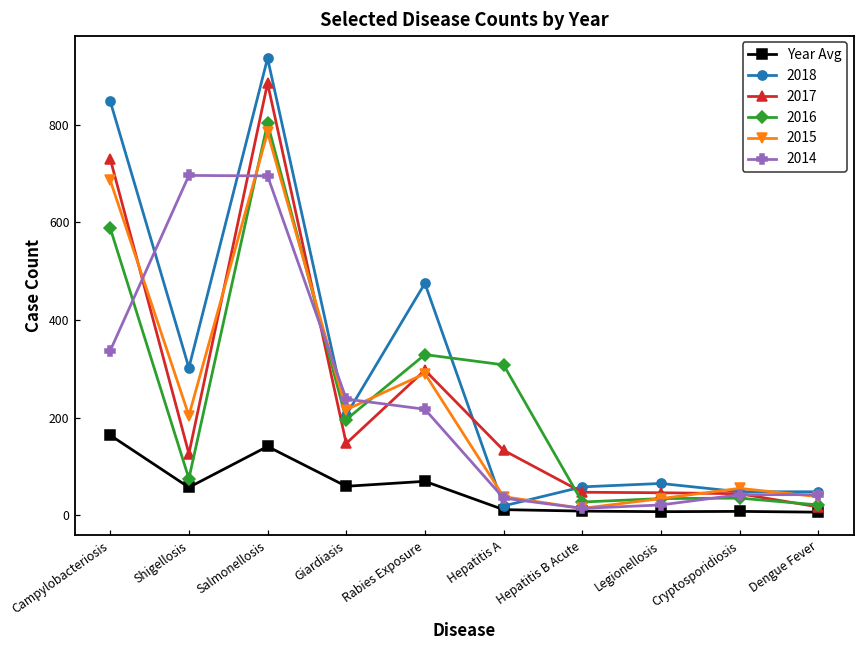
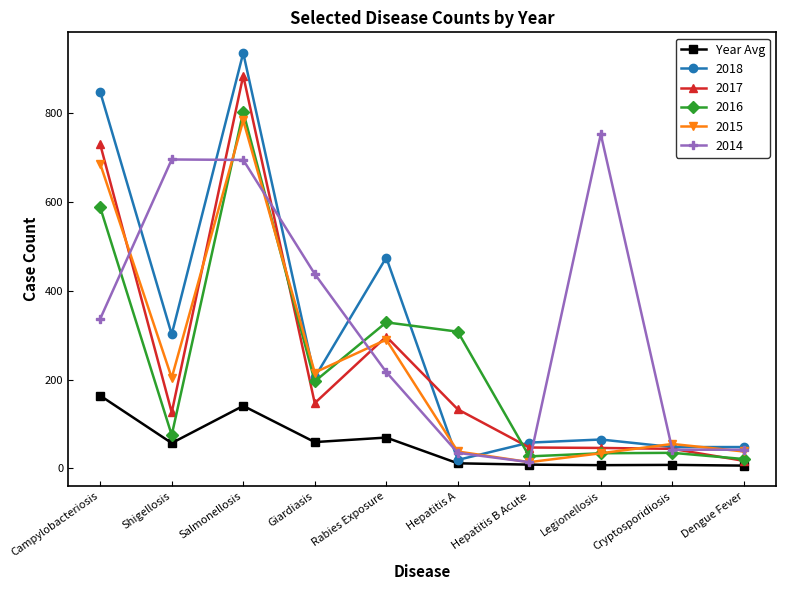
  {
    "Year Avg": {
      "Campylobacteriosis": 160,
      "Shigellosis": 60,
      "Salmonellosis": 140,
      "Giardiasis": 60,
      "Rabies Exposure": 70,
      "Hepatitis A": 10,
      "Legionellosis": 10,
      "Cryptosporidiosis": 10,
      "Dengue Fever": 10
    },
    "2018": {
      "Campylobacteriosis": 850,
      "Shigellosis": 300,
      "Salmonellosis": 940,
      "Giardiasis": 210,
      "Rabies Exposure": 480,
      "Hepatitis A": 20,
      "Hepatitis B Acute": 60,
      "Legionellosis": 70,
      "Dengue Fever": 50
    },
    "2017": {
      "Campylobacteriosis": 730,
      "Shigellosis": 130,
      "Salmonellosis": 890,
      "Giardiasis": 150,
      "Rabies Exposure": 300,
      "Hepatitis A": 130,
      "Hepatitis B Acute": 50,
      "Legionellosis": 50
    },
    "2016": {
      "Campylobacteriosis": 590,
      "Shigellosis": 80,
      "Salmonellosis": 800,
      "Giardiasis": 200,
      "Rabies Exposure": 330,
      "Hepatitis A": 310,
      "Hepatitis B Acute": 30,
      "Cryptosporidiosis": 40
    },
    "2015": {
      "Campylobacteriosis": 690,
      "Shigellosis": 200,
      "Salmonellosis": 780,
      "Giardiasis": 220,
      "Rabies Exposure": 290,
      "Cryptosporidiosis": 60
    },
    "2014": {
      "Campylobacteriosis": 340,
      "Shigellosis": 700,
      "Salmonellosis": 700,
-     "Giardiasis": 240,
+     "Giardiasis": 440,
      "Rabies Exposure": 220,
-     "Legionellosis": 20
+     "Legionellosis": 750
    }
  }
